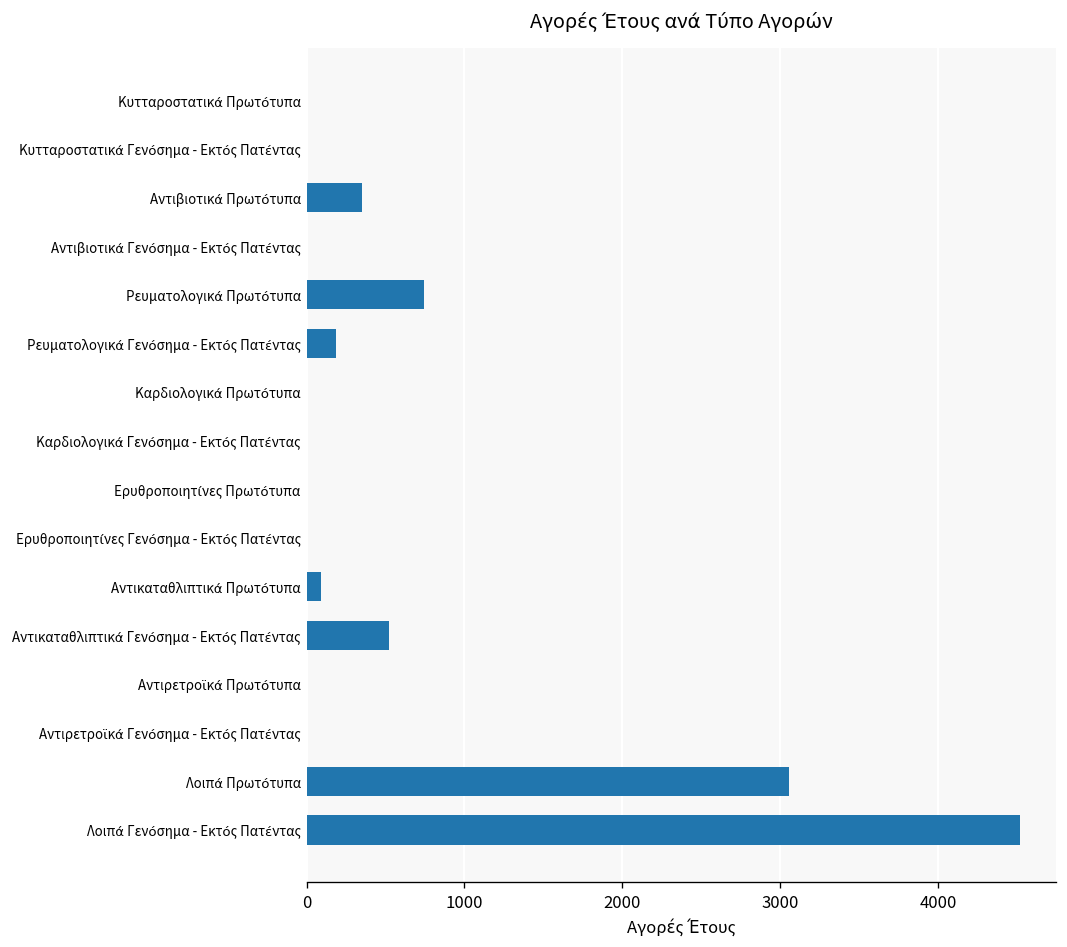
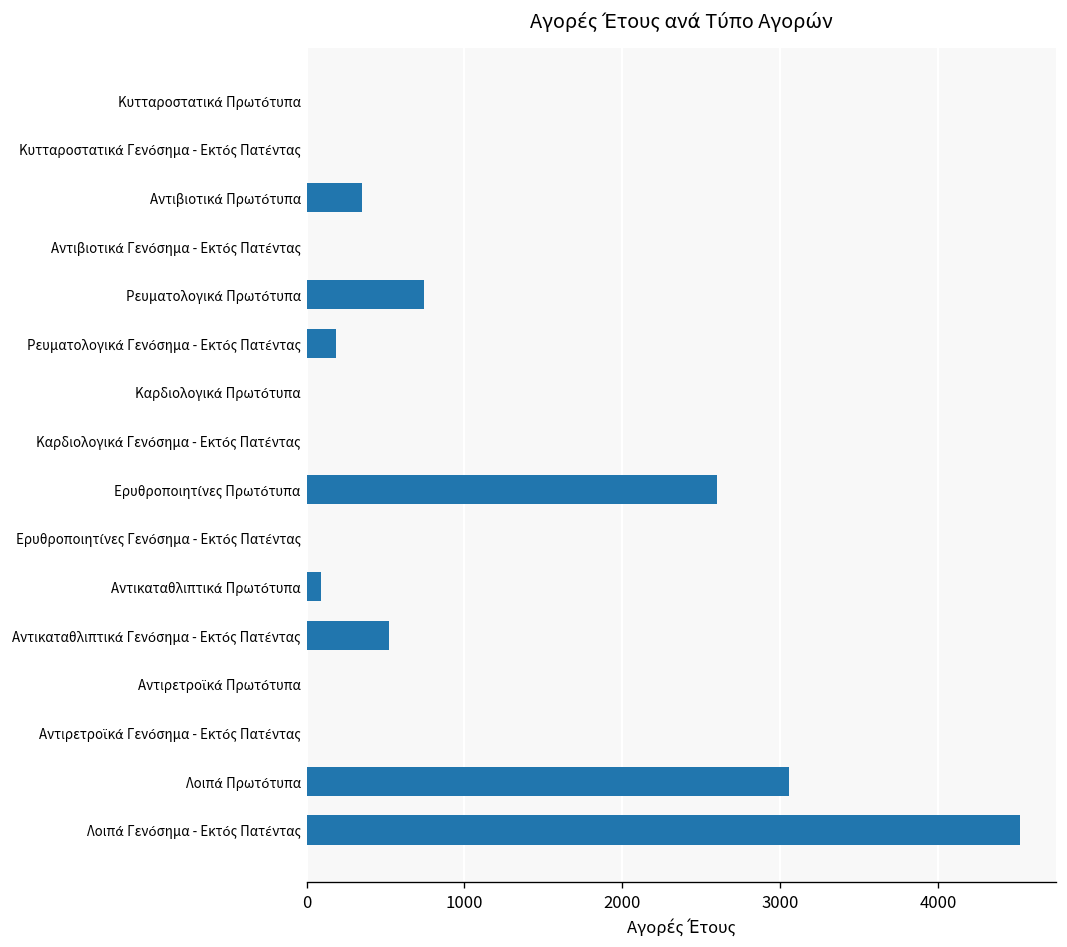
  {
    "Κυτταροστατικά Πρωτότυπα": 0,
    "Κυτταροστατικά Γενόσημα - Εκτός Πατέντας": 0,
    "Αντιβιοτικά Πρωτότυπα": 350,
    "Αντιβιοτικά Γενόσημα - Εκτός Πατέντας": 0,
    "Ρευματολογικά Πρωτότυπα": 750,
    "Ρευματολογικά Γενόσημα - Εκτός Πατέντας": 190,
    "Καρδιολογικά Πρωτότυπα": 0,
    "Καρδιολογικά Γενόσημα - Εκτός Πατέντας": 0,
-   "Ερυθροποιητίνες Πρωτότυπα": 0,
+   "Ερυθροποιητίνες Πρωτότυπα": 2600,
    "Ερυθροποιητίνες Γενόσημα - Εκτός Πατέντας": 0,
    "Αντικαταθλιπτικά Πρωτότυπα": 90,
    "Αντικαταθλιπτικά Γενόσημα - Εκτός Πατέντας": 530,
    "Αντιρετροϊκά Πρωτότυπα": 0,
    "Αντιρετροϊκά Γενόσημα - Εκτός Πατέντας": 0,
    "Λοιπά Πρωτότυπα": 3060,
    "Λοιπά Γενόσημα - Εκτός Πατέντας": 4520
  }
